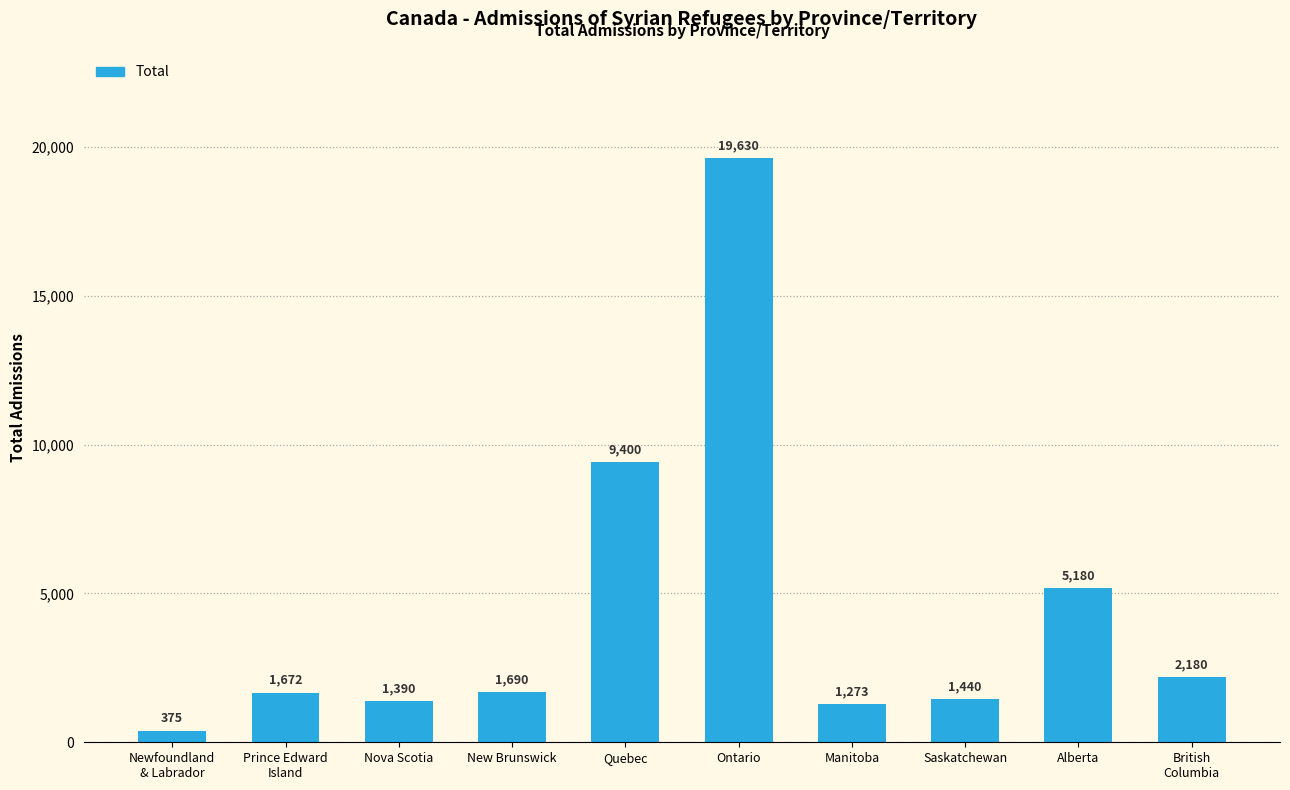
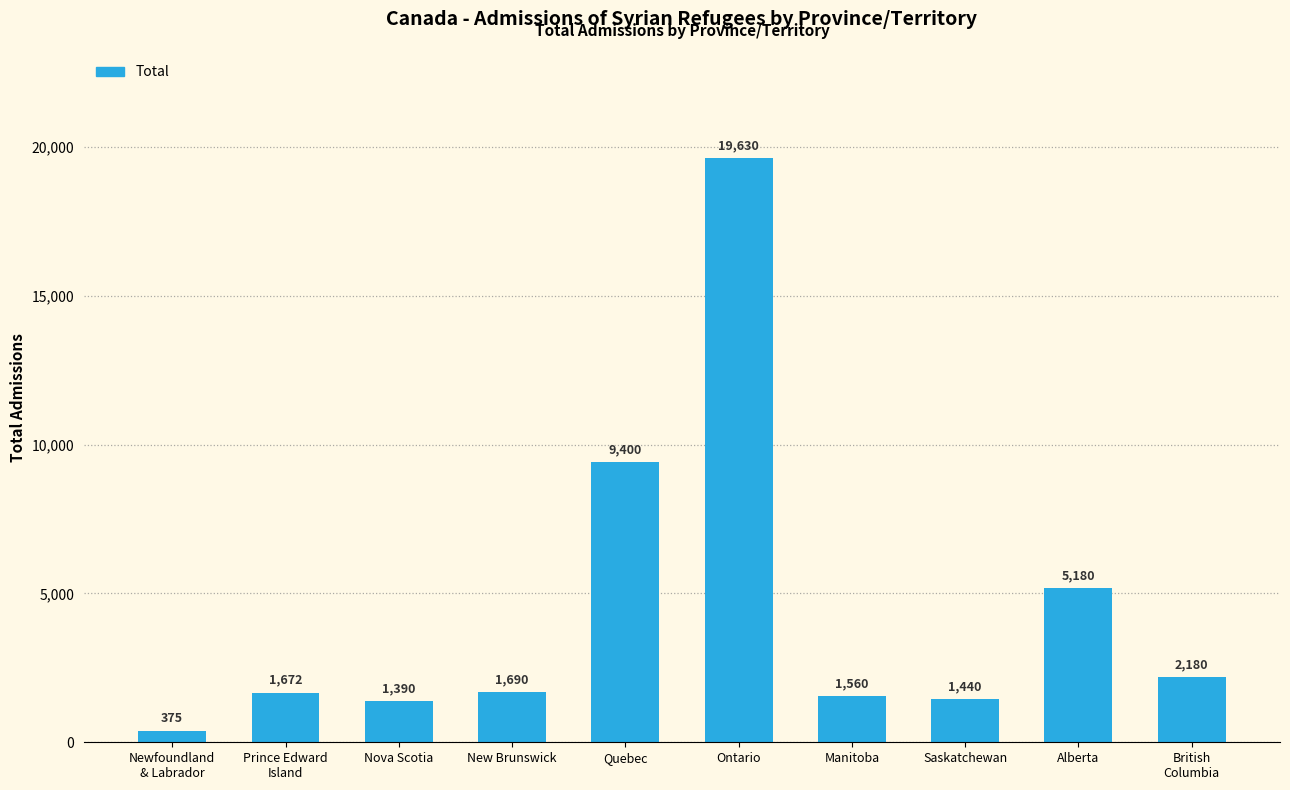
  {
    "Newfoundland & Labrador": "375",
    "Prince Edward Island": "1,672",
    "Nova Scotia": "1,390",
    "New Brunswick": "1,690",
    "Quebec": "9,400",
    "Ontario": "19,630",
-   "Manitoba": "1,273",
+   "Manitoba": "1,560",
    "Saskatchewan": "1,440",
    "Alberta": "5,180",
    "British Columbia": "2,180"
  }
